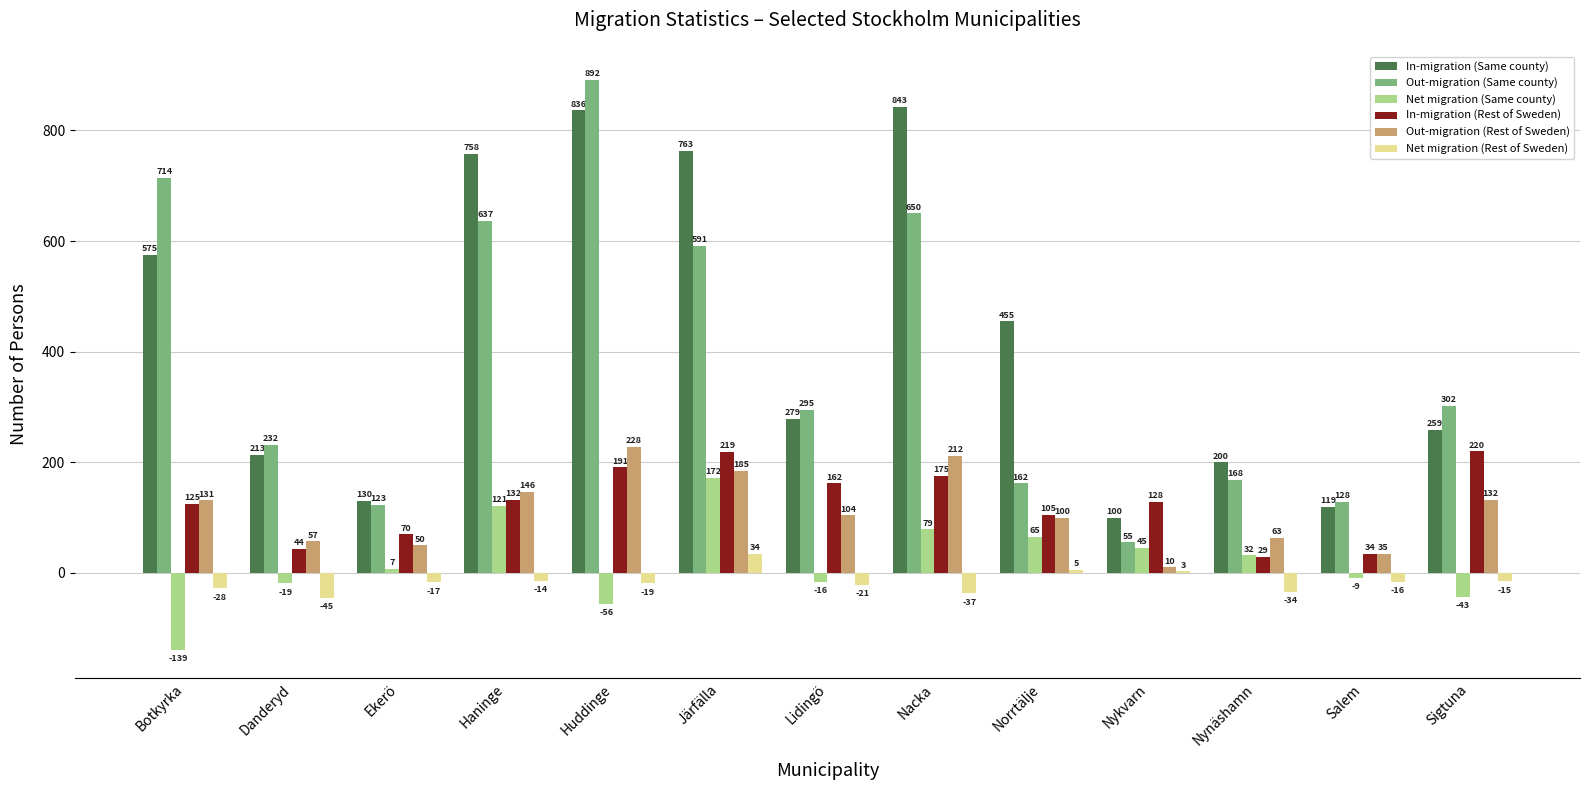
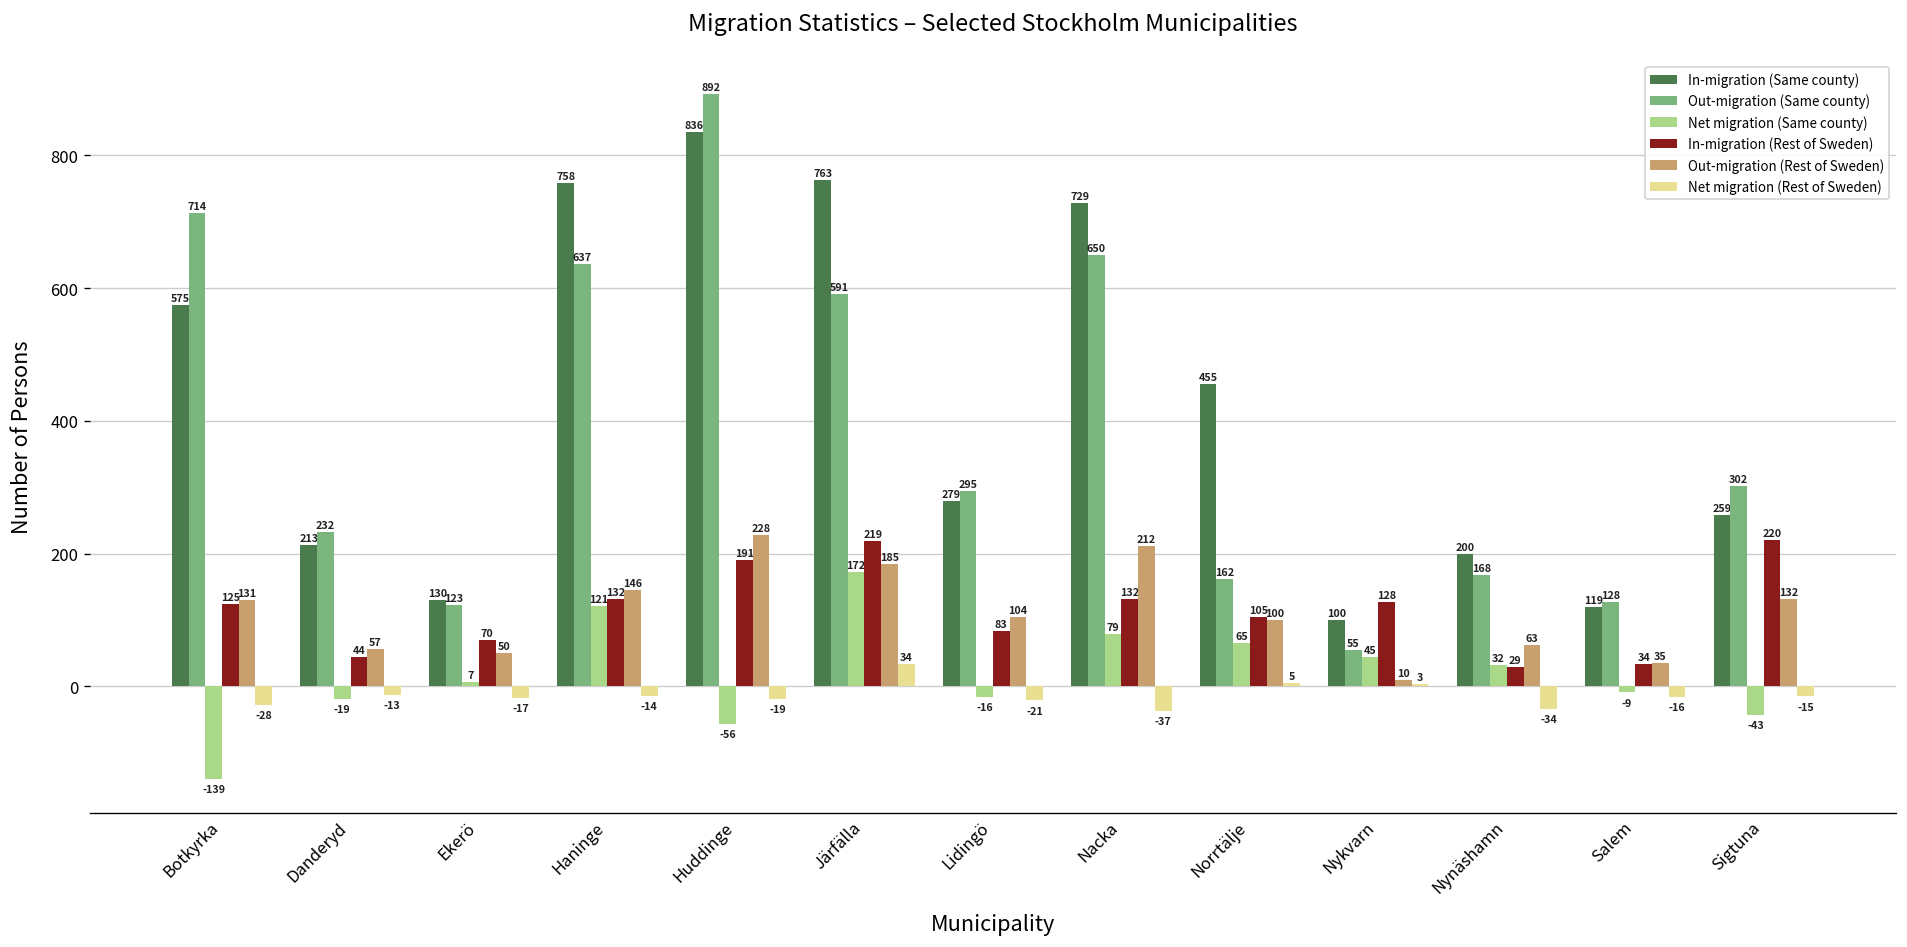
  {
    "In-migration (Same county)": {
      "Botkyrka": 575,
      "Danderyd": 213,
      "Ekerö": 130,
      "Haninge": 758,
      "Huddinge": 836,
      "Järfälla": 763,
      "Lidingö": 279,
-     "Nacka": 843,
+     "Nacka": 729,
      "Norrtälje": 455,
      "Nykvarn": 100,
      "Nynäshamn": 200,
      "Salem": 119,
      "Sigtuna": 259
    },
    "In-migration (Rest of Sweden)": {
      "Botkyrka": 125,
      "Danderyd": 44,
      "Ekerö": 70,
      "Haninge": 132,
      "Huddinge": 191,
      "Järfälla": 219,
-     "Lidingö": 162,
-     "Nacka": 175,
+     "Lidingö": 83,
+     "Nacka": 132,
      "Norrtälje": 105,
      "Nykvarn": 128,
      "Nynäshamn": 29,
      "Salem": 34,
      "Sigtuna": 220
    },
    "Out-migration (Rest of Sweden)": {
      "Botkyrka": 131,
      "Danderyd": 57,
      "Ekerö": 50,
      "Haninge": 146,
      "Huddinge": 228,
      "Järfälla": 185,
      "Lidingö": 104,
      "Nacka": 212,
      "Norrtälje": 100,
      "Nykvarn": 10,
      "Nynäshamn": 63,
      "Salem": 35,
      "Sigtuna": 132
    },
    "Net migration (Rest of Sweden)": {
      "Botkyrka": -28,
-     "Danderyd": -45,
+     "Danderyd": -13,
      "Ekerö": -17,
      "Haninge": -14,
      "Huddinge": -19,
      "Järfälla": 34,
      "Lidingö": -21,
      "Nacka": -37,
      "Norrtälje": 5,
      "Nykvarn": 3,
      "Nynäshamn": -34,
      "Salem": -16,
      "Sigtuna": -15
    }
  }
